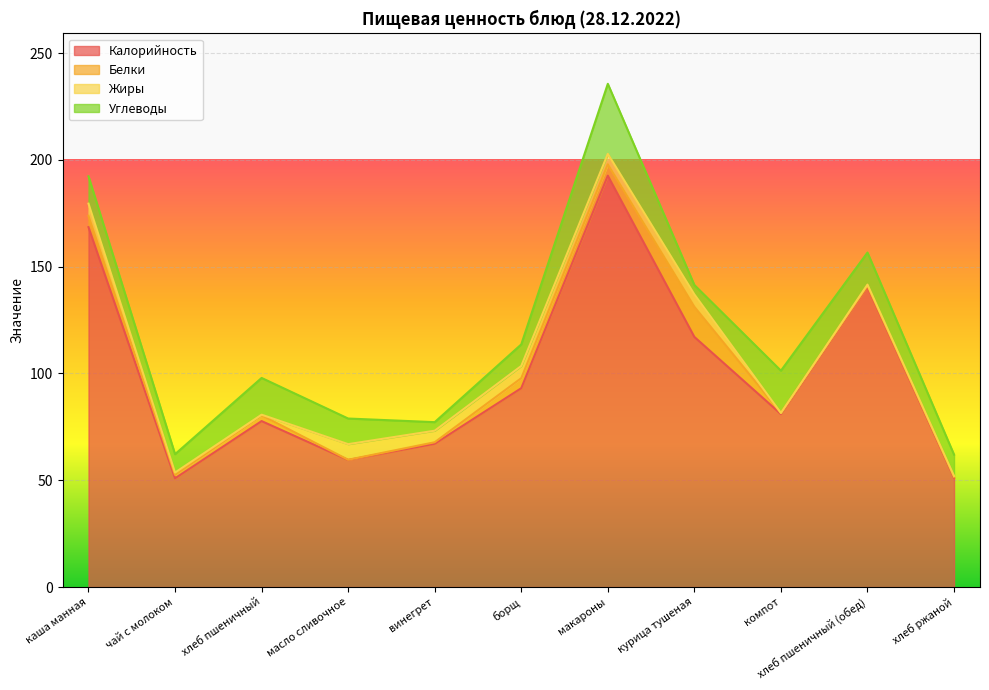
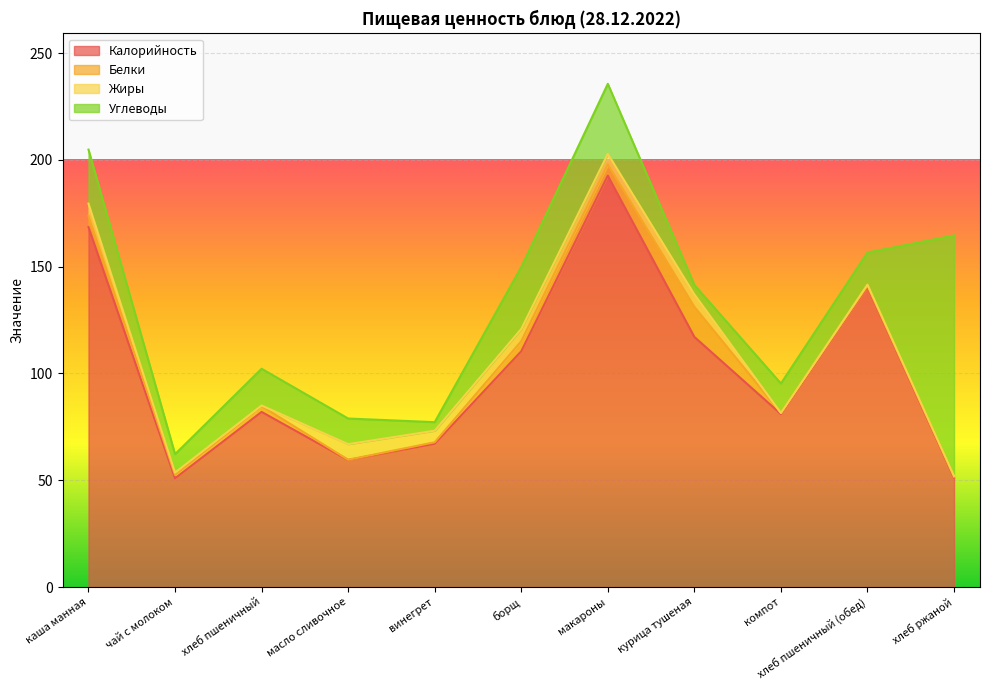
  {
    "Калорийность": {
      "каша манная": 169,
      "чай с молоком": 51,
-     "хлеб пшеничный": 78,
-     "борщ": 93,
+     "хлеб пшеничный": 82,
+     "борщ": 110,
      "макароны": 193,
      "курица тушеная": 117
    },
    "Углеводы": {
-     "каша манная": 13,
+     "каша манная": 25,
      "чай с молоком": 9,
      "хлеб пшеничный": 17,
      "масло сливочное": 12,
      "винегрет": 4,
-     "борщ": 10,
+     "борщ": 29,
      "макароны": 33,
      "курица тушеная": 4,
-     "компот": 20,
+     "компот": 14,
      "хлеб пшеничный (обед)": 15,
-     "хлеб ржаной": 10
+     "хлеб ржаной": 113
    }
  }
